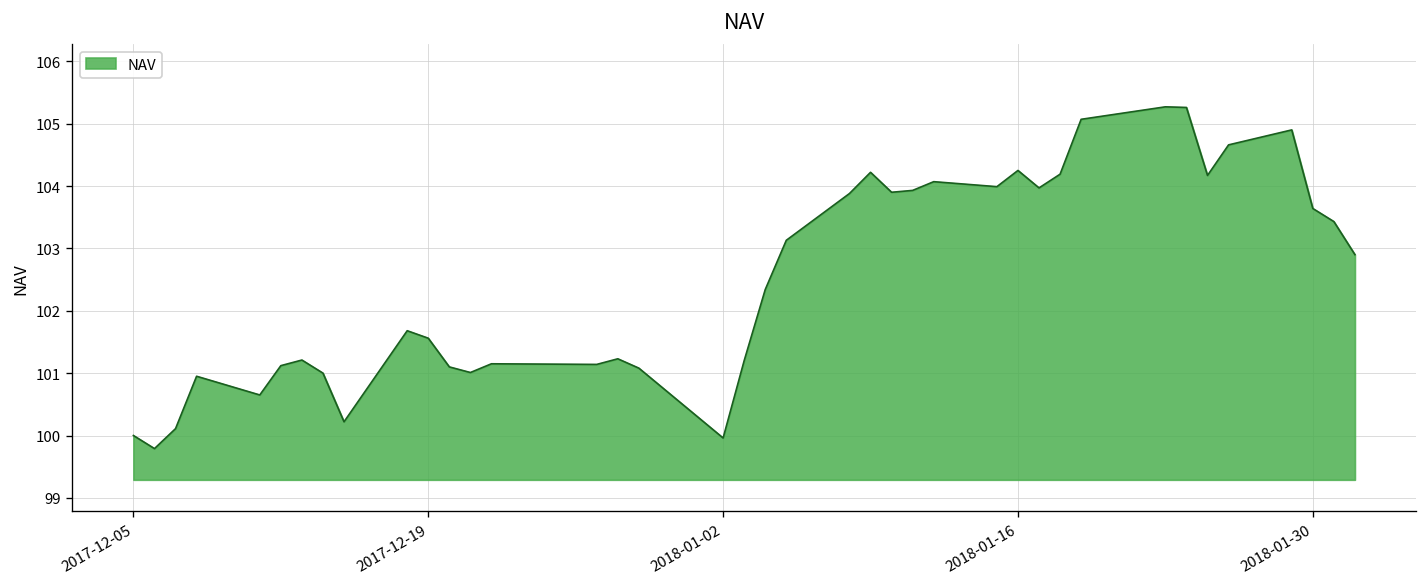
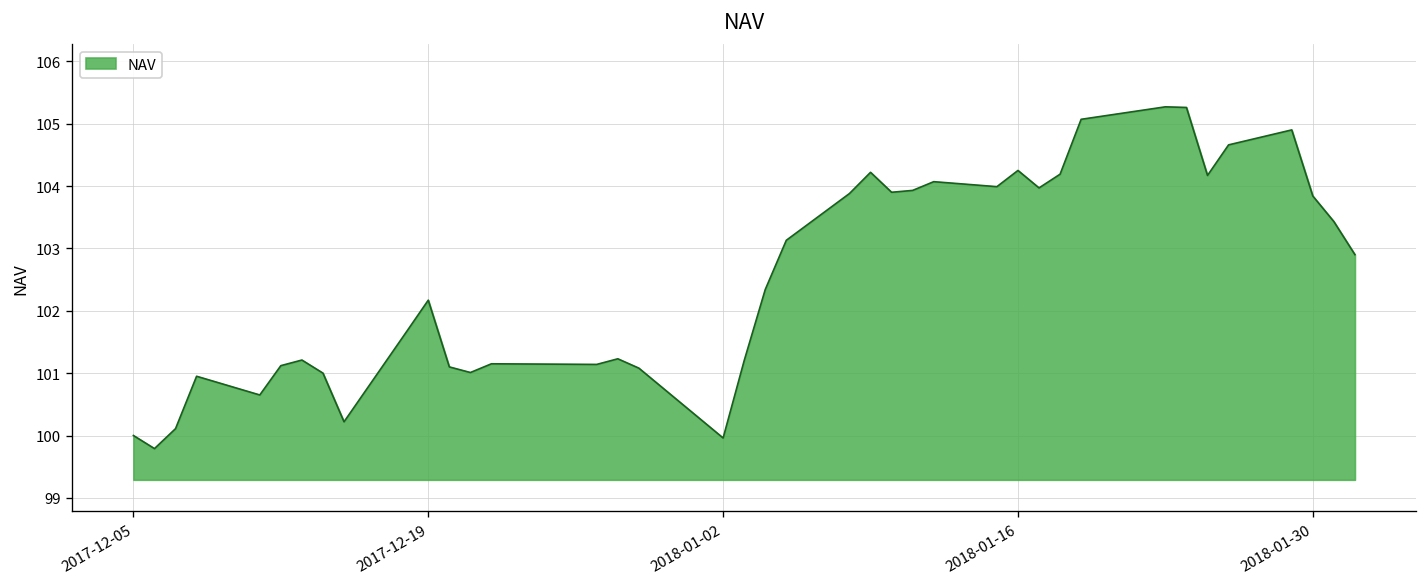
  {
    "2017-12-05": 100.0,
-   "2017-12-19": 101.6,
+   "2017-12-19": 102.2,
    "2018-01-02": 100.0,
    "2018-01-16": 104.3,
-   "2018-01-30": 103.6
+   "2018-01-30": 103.8
  }
